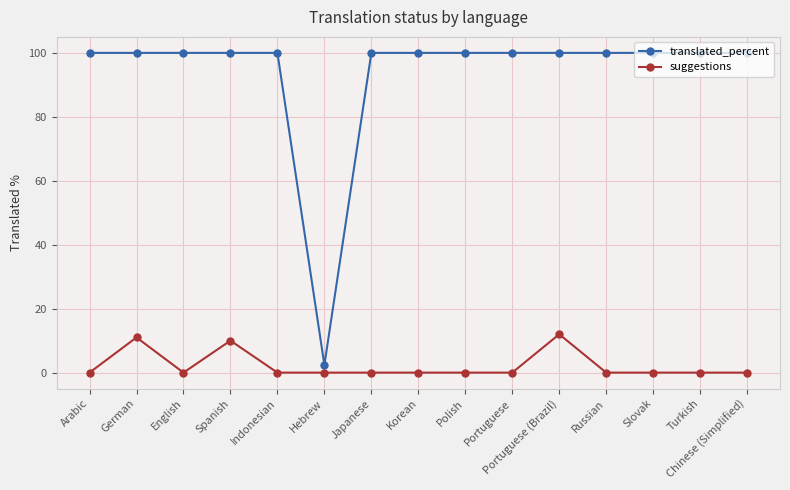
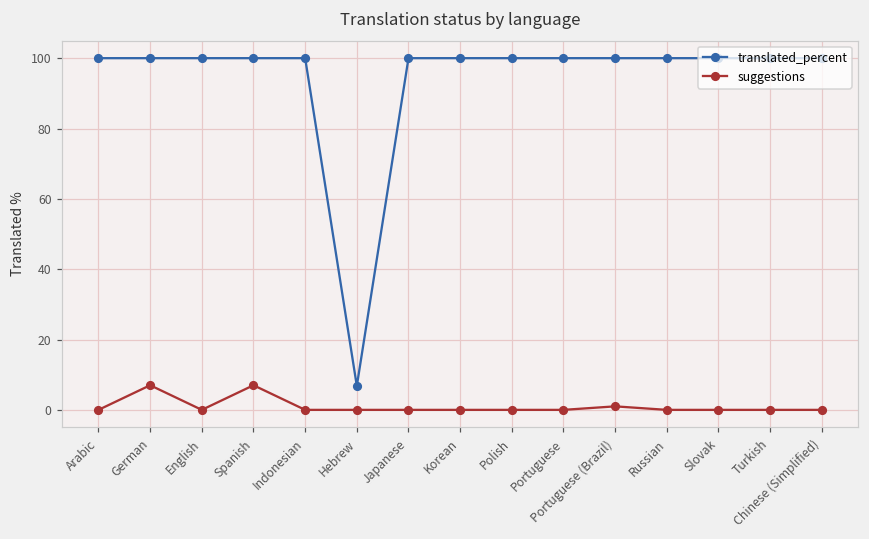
  {
    "translated_percent": {
      "Arabic": 100,
      "German": 100,
      "English": 100,
      "Spanish": 100,
      "Indonesian": 100,
-     "Hebrew": 2,
+     "Hebrew": 7,
      "Japanese": 100,
      "Korean": 100,
      "Polish": 100,
      "Portuguese": 100,
      "Portuguese (Brazil)": 100,
      "Russian": 100
    },
    "suggestions": {
      "Arabic": 0,
-     "German": 11,
+     "German": 7,
      "English": 0,
-     "Spanish": 10,
+     "Spanish": 7,
      "Indonesian": 0,
      "Hebrew": 0,
      "Japanese": 0,
      "Korean": 0,
      "Polish": 0,
      "Portuguese": 0,
-     "Portuguese (Brazil)": 12,
+     "Portuguese (Brazil)": 1,
      "Russian": 0,
      "Slovak": 0,
      "Turkish": 0,
      "Chinese (Simplified)": 0
    }
  }
